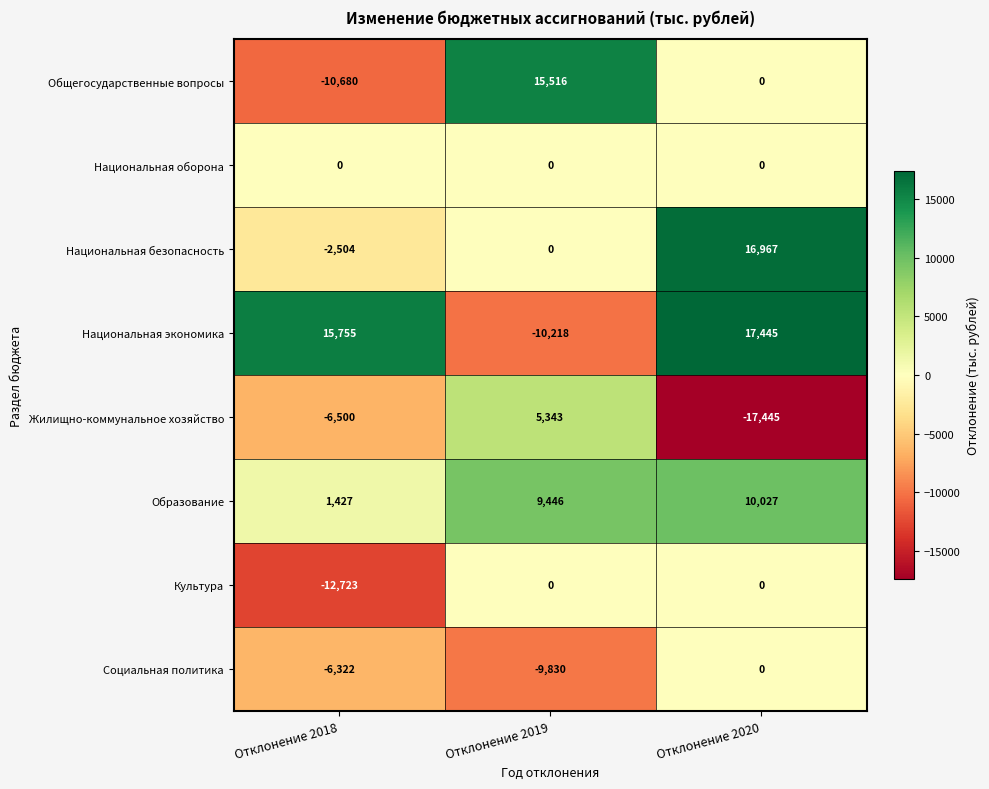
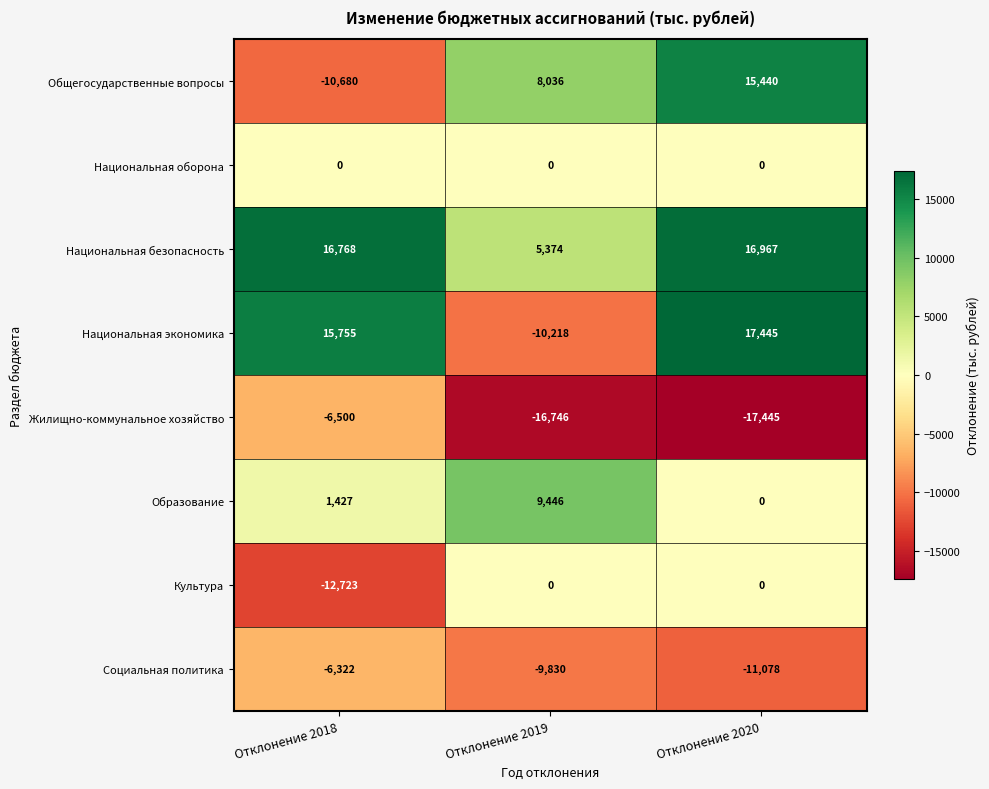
  {
    "Общегосударственные вопросы": {
      "Отклонение 2018": "-10,680",
-     "Отклонение 2019": "15,516",
-     "Отклонение 2020": "0"
+     "Отклонение 2019": "8,036",
+     "Отклонение 2020": "15,440"
    },
    "Национальная оборона": {
      "Отклонение 2018": "0",
      "Отклонение 2019": "0",
      "Отклонение 2020": "0"
    },
    "Национальная безопасность": {
-     "Отклонение 2018": "-2,504",
-     "Отклонение 2019": "0",
+     "Отклонение 2018": "16,768",
+     "Отклонение 2019": "5,374",
      "Отклонение 2020": "16,967"
    },
    "Национальная экономика": {
      "Отклонение 2018": "15,755",
      "Отклонение 2019": "-10,218",
      "Отклонение 2020": "17,445"
    },
    "Жилищно-коммунальное хозяйство": {
      "Отклонение 2018": "-6,500",
-     "Отклонение 2019": "5,343",
+     "Отклонение 2019": "-16,746",
      "Отклонение 2020": "-17,445"
    },
    "Образование": {
      "Отклонение 2018": "1,427",
      "Отклонение 2019": "9,446",
-     "Отклонение 2020": "10,027"
+     "Отклонение 2020": "0"
    },
    "Культура": {
      "Отклонение 2018": "-12,723",
      "Отклонение 2019": "0",
      "Отклонение 2020": "0"
    },
    "Социальная политика": {
      "Отклонение 2018": "-6,322",
      "Отклонение 2019": "-9,830",
-     "Отклонение 2020": "0"
+     "Отклонение 2020": "-11,078"
    }
  }
